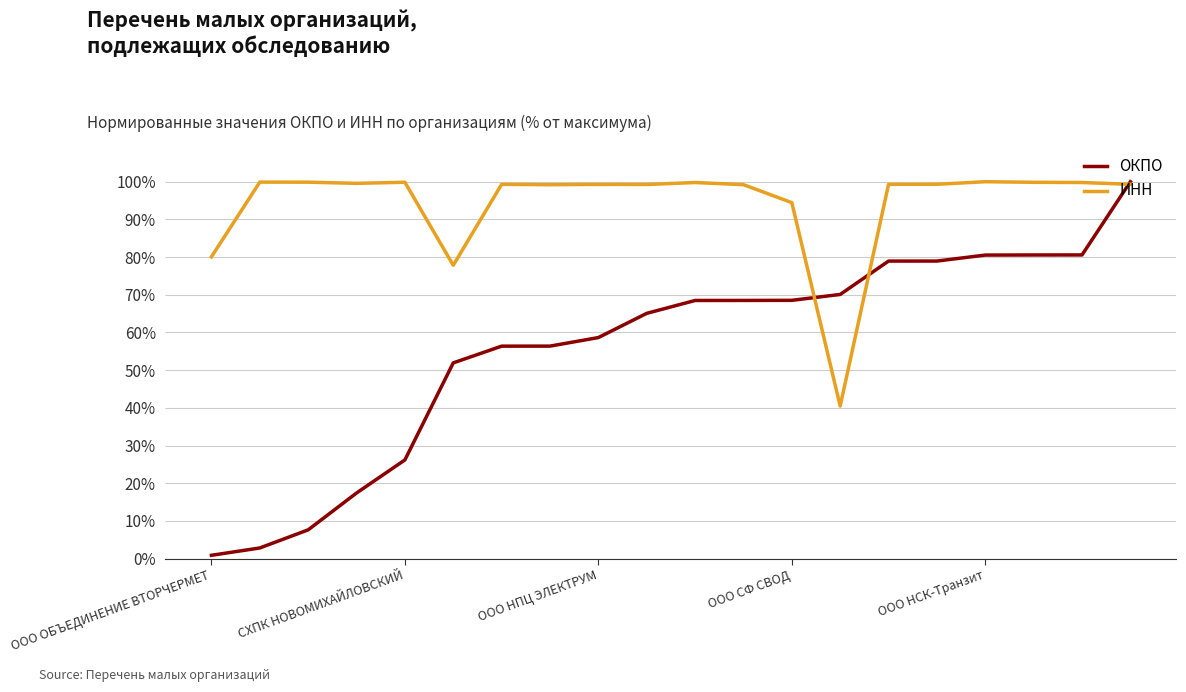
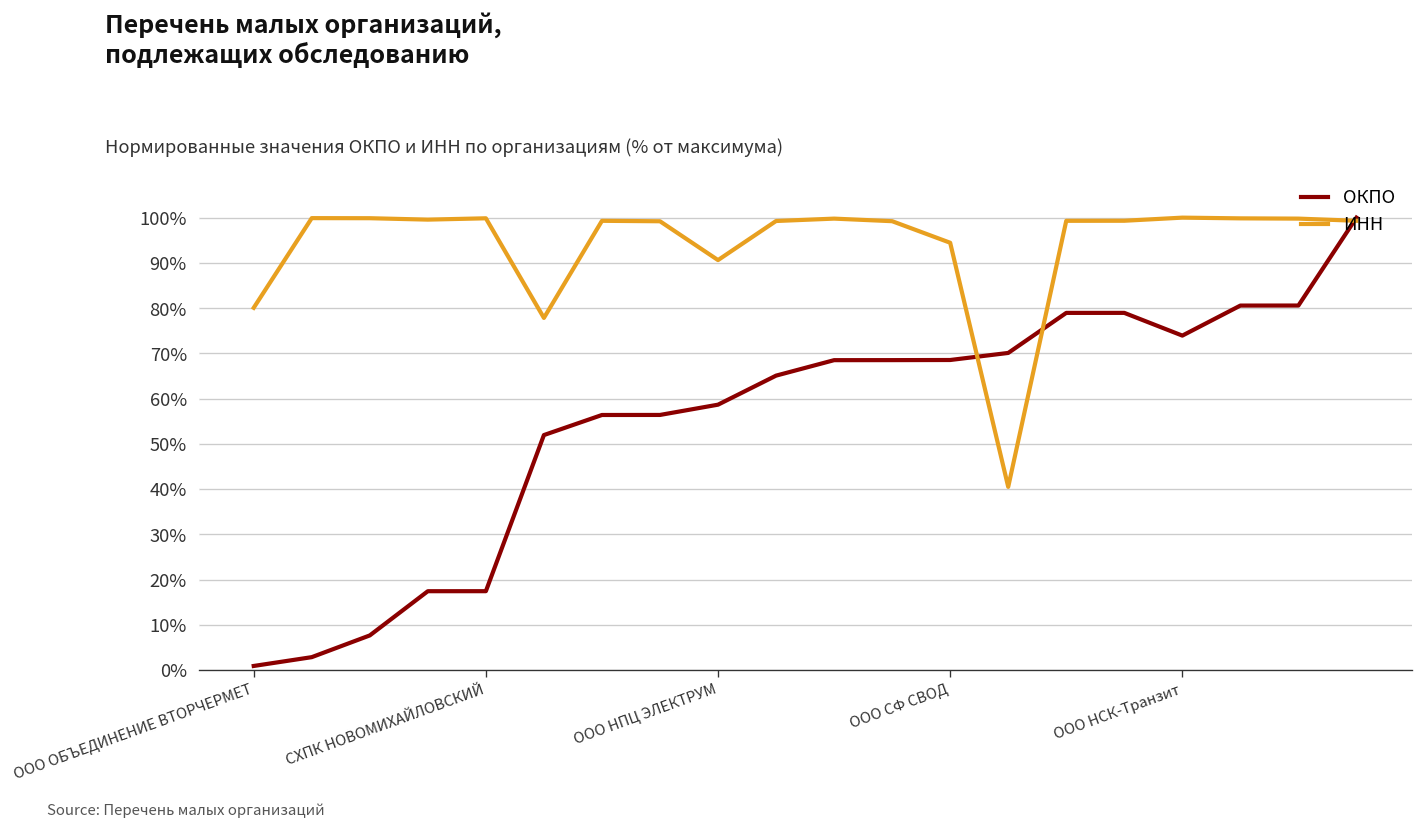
  {
    "ОКПО": {
      "ООО ОБЪЕДИНЕНИЕ ВТОРЧЕРМЕТ": "1%",
-     "СХПК НОВОМИХАЙЛОВСКИЙ": "26%",
+     "СХПК НОВОМИХАЙЛОВСКИЙ": "17%",
      "ООО НПЦ ЭЛЕКТРУМ": "59%",
      "ООО СФ СВОД": "69%",
-     "ООО НСК-Транзит": "81%"
+     "ООО НСК-Транзит": "74%"
    },
    "ИНН": {
      "ООО ОБЪЕДИНЕНИЕ ВТОРЧЕРМЕТ": "80%",
      "СХПК НОВОМИХАЙЛОВСКИЙ": "100%",
-     "ООО НПЦ ЭЛЕКТРУМ": "99%",
+     "ООО НПЦ ЭЛЕКТРУМ": "91%",
      "ООО СФ СВОД": "94%",
      "ООО НСК-Транзит": "100%"
    }
  }
